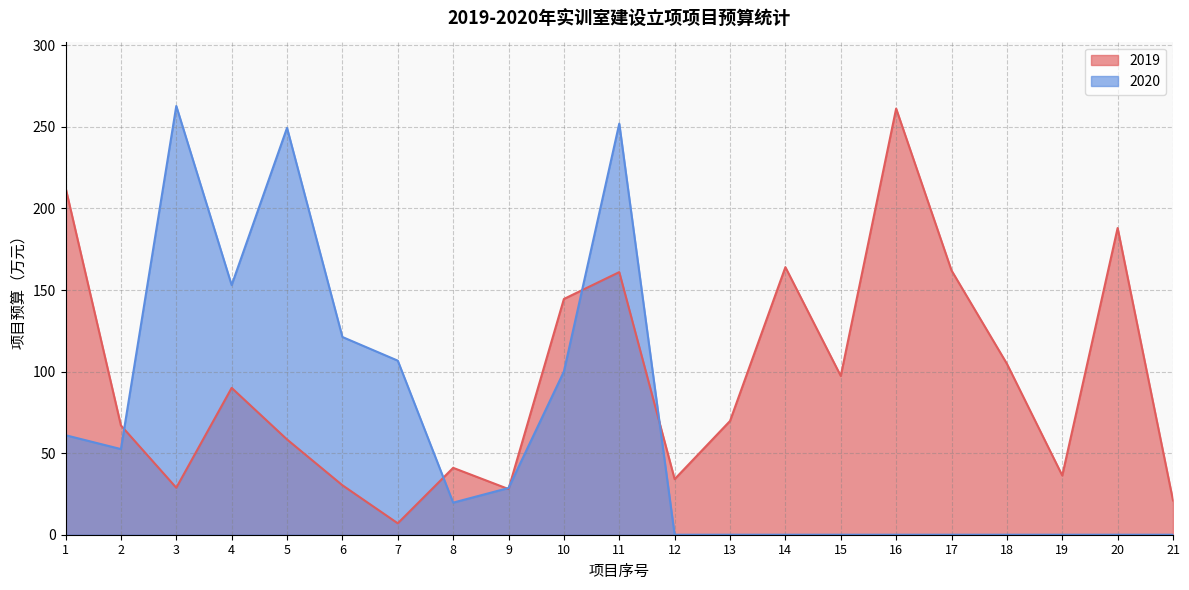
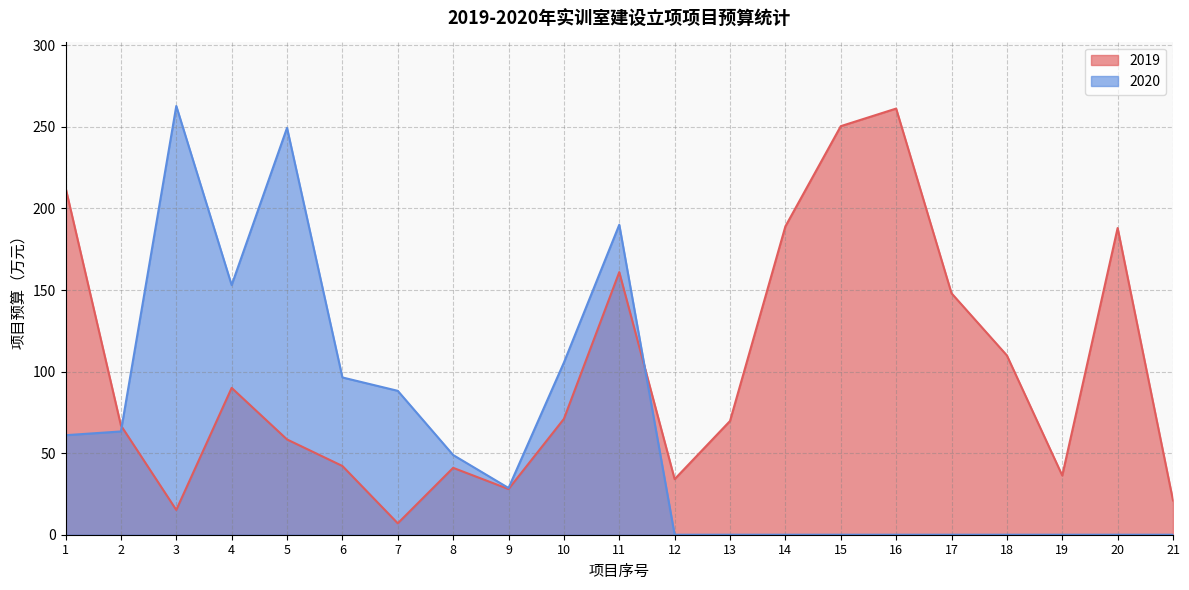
  {
    "2019": {
      "1": 213,
      "2": 67,
-     "3": 29,
+     "3": 15,
      "4": 90,
      "5": 58,
-     "6": 30,
+     "6": 42,
      "7": 7,
      "8": 41,
-     "10": 145,
+     "10": 71,
      "11": 161,
      "12": 34,
      "13": 70,
-     "14": 164,
-     "15": 97,
+     "14": 189,
+     "15": 250,
      "16": 261,
-     "17": 162,
-     "18": 105,
+     "17": 148,
+     "18": 110,
      "19": 36,
      "20": 188,
      "21": 21
    },
    "2020": {
      "1": 61,
-     "2": 53,
+     "2": 63,
      "3": 263,
      "4": 153,
      "5": 249,
-     "6": 121,
-     "7": 107,
-     "8": 20,
-     "10": 100,
-     "11": 252,
+     "6": 96,
+     "7": 88,
+     "8": 49,
+     "10": 106,
+     "11": 190,
      "12": 0,
      "13": 0,
      "14": 0,
      "15": 0,
      "16": 0,
      "17": 0,
      "18": 0,
      "19": 0,
      "20": 0,
      "21": 0
    }
  }
